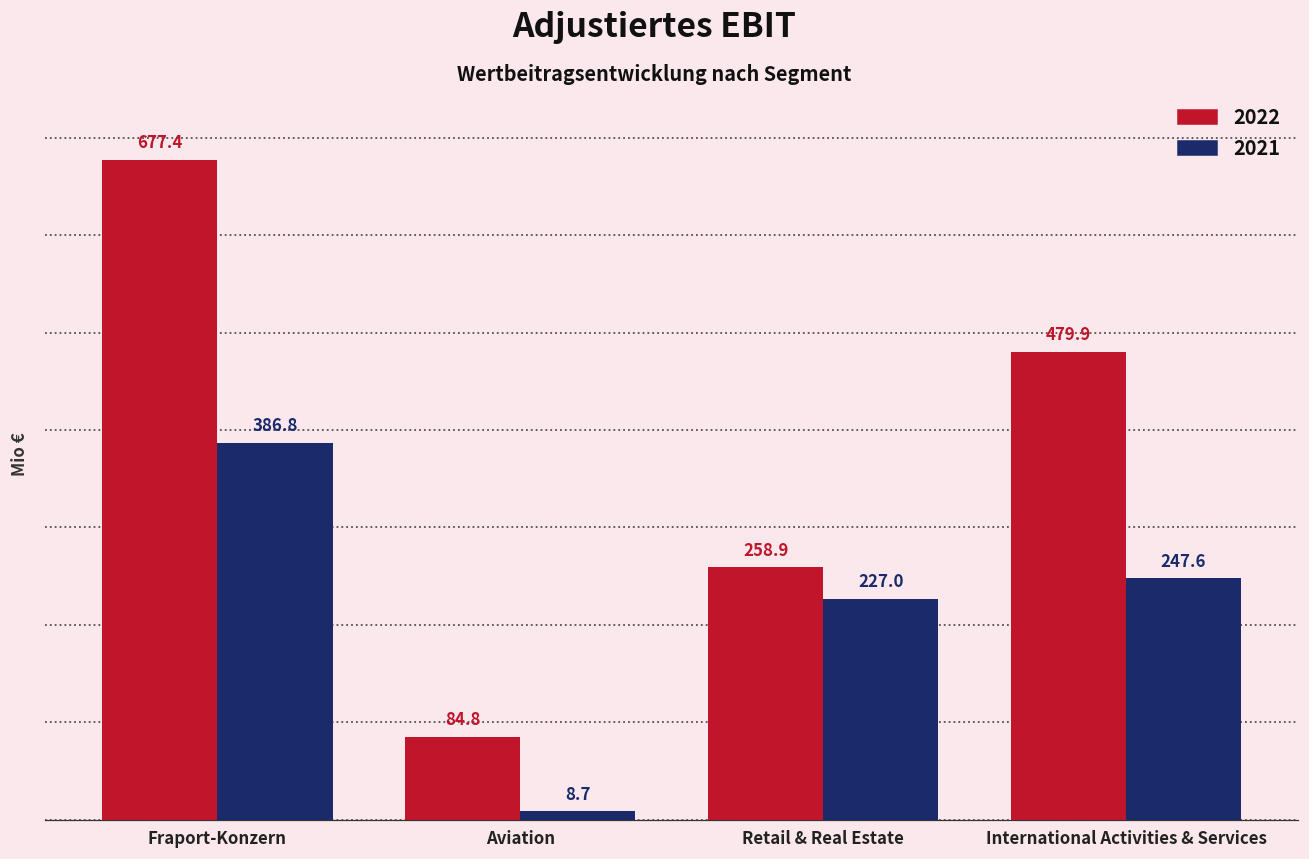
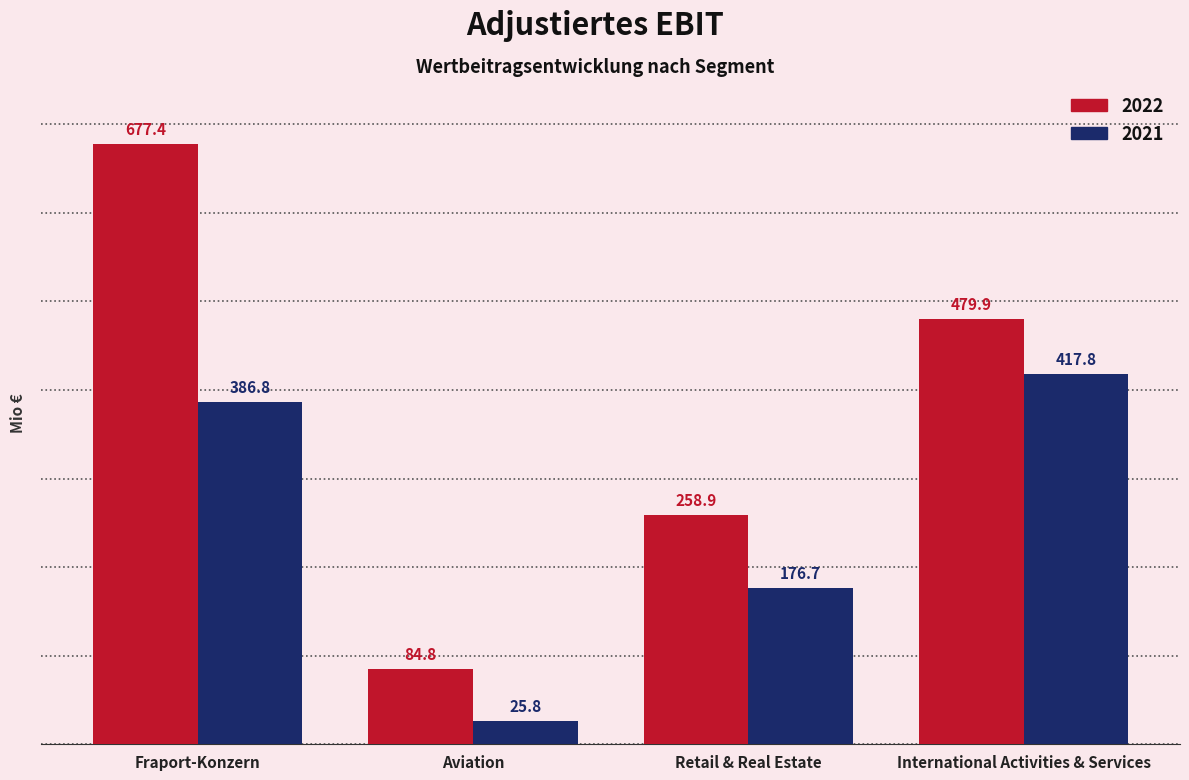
  {
    "2022": {
      "Fraport-Konzern": 677.4,
      "Aviation": 84.8,
      "Retail & Real Estate": 258.9,
      "International Activities & Services": 479.9
    },
    "2021": {
      "Fraport-Konzern": 386.8,
-     "Aviation": 8.7,
-     "Retail & Real Estate": 227.0,
-     "International Activities & Services": 247.6
+     "Aviation": 25.8,
+     "Retail & Real Estate": 176.7,
+     "International Activities & Services": 417.8
    }
  }
